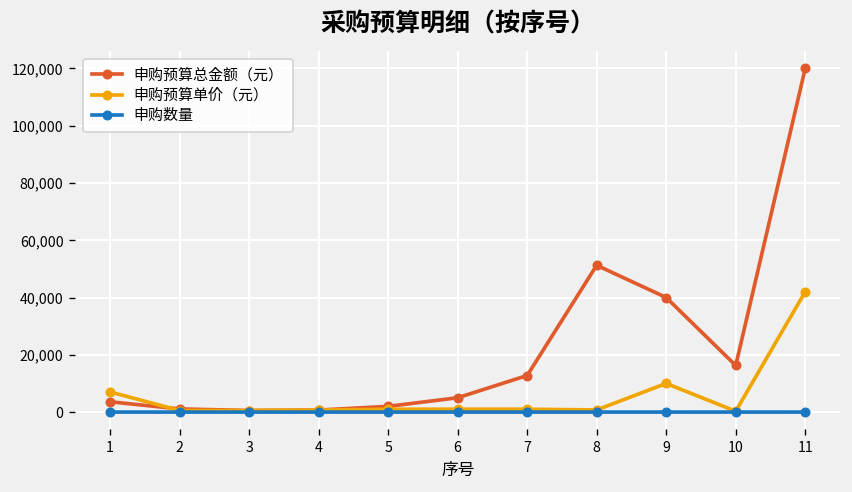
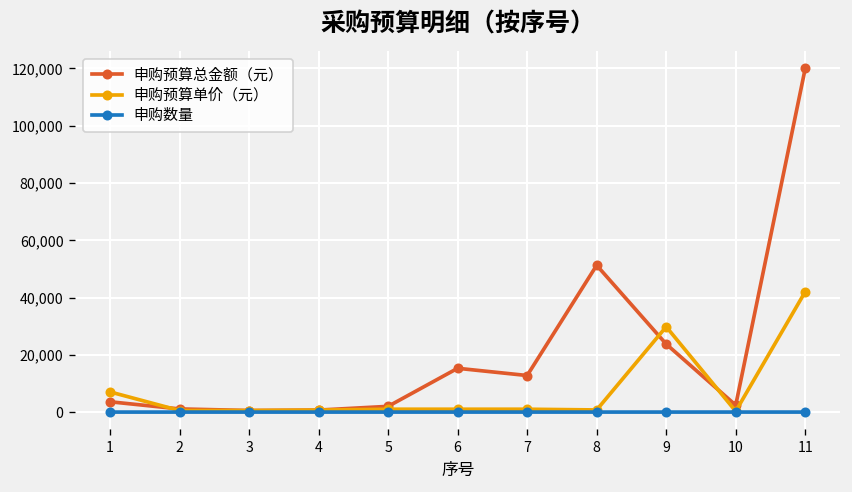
  {
    "申购预算总金额（元）": {
      "1": "4,000",
-     "6": "5,000",
+     "6": "15,000",
      "7": "13,000",
      "8": "51,000",
-     "9": "40,000",
-     "10": "16,000",
+     "9": "24,000",
+     "10": "2,000",
      "11": "120,000"
    },
    "申购预算单价（元）": {
      "1": "7,000",
-     "9": "10,000",
+     "9": "30,000",
      "11": "42,000"
    },
    "申购数量": {
      "1": "0",
      "9": "0",
      "11": "0"
    }
  }
